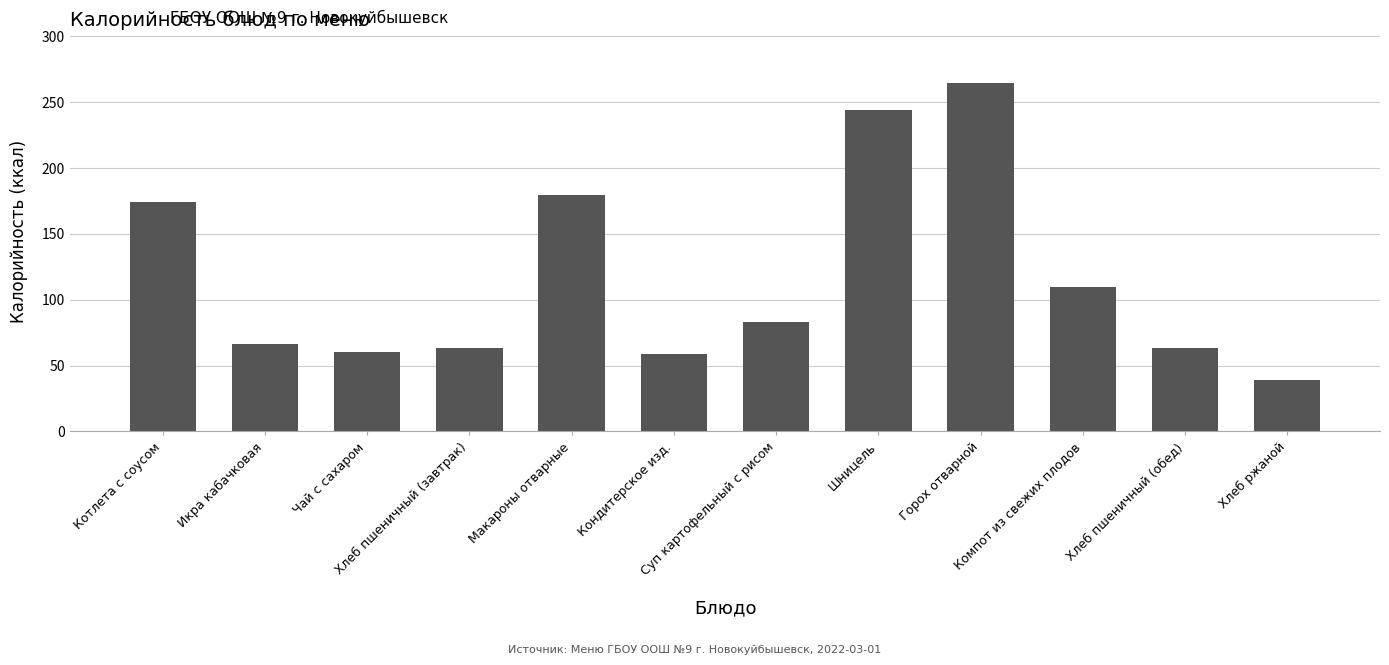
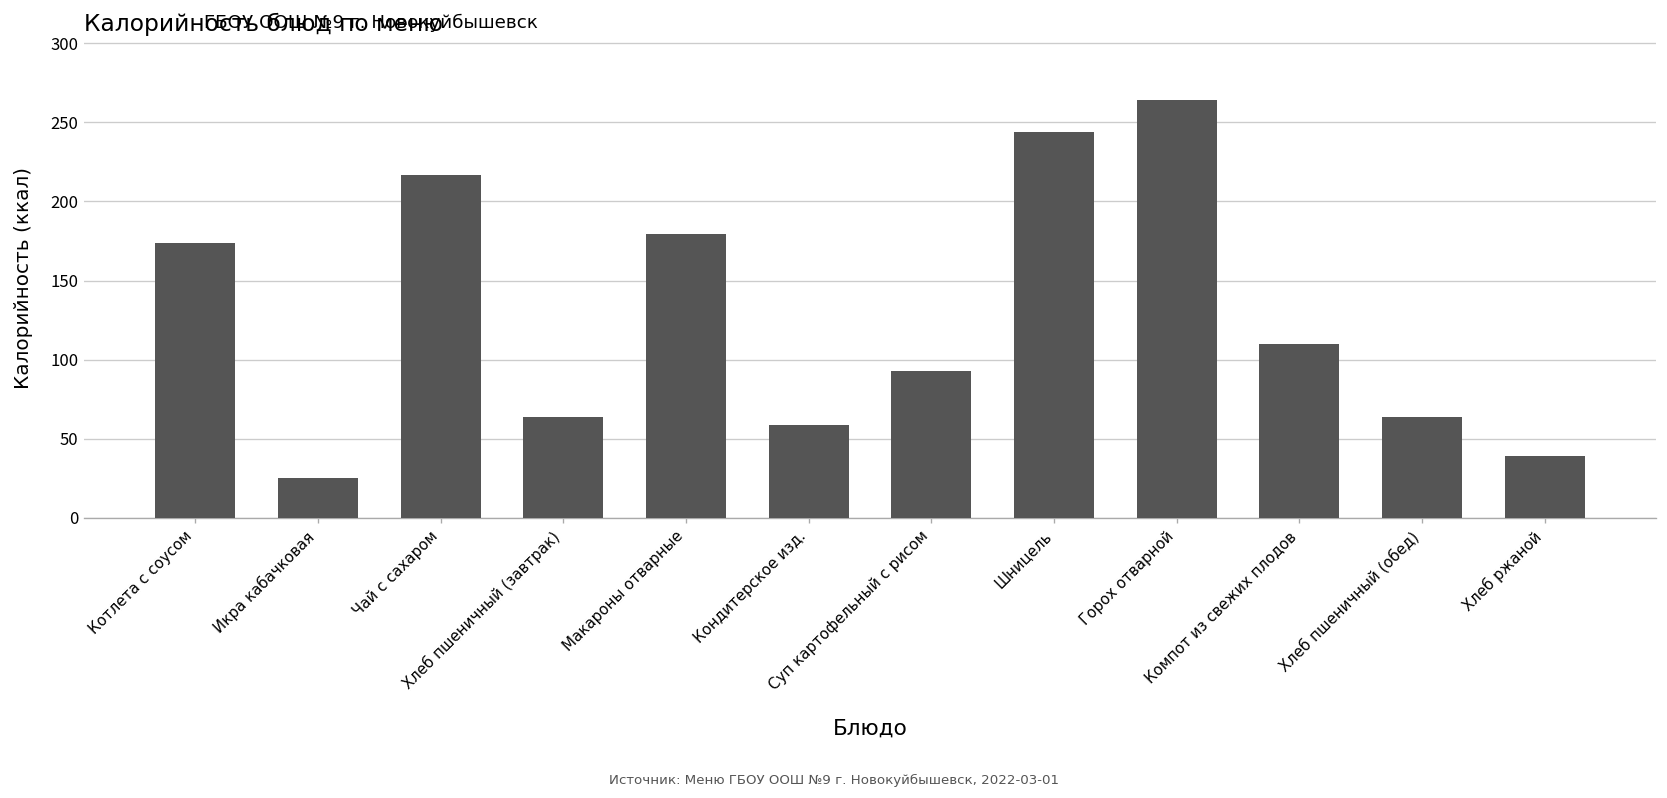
  {
    "Котлета с соусом": 174,
-   "Икра кабачковая": 67,
-   "Чай с сахаром": 60,
+   "Икра кабачковая": 25,
+   "Чай с сахаром": 217,
    "Хлеб пшеничный (завтрак)": 64,
    "Макароны отварные": 179,
    "Кондитерское изд.": 59,
-   "Суп картофельный с рисом": 83,
+   "Суп картофельный с рисом": 93,
    "Шницель": 244,
    "Горох отварной": 264,
    "Компот из свежих плодов": 110,
    "Хлеб пшеничный (обед)": 64,
    "Хлеб ржаной": 39
  }
